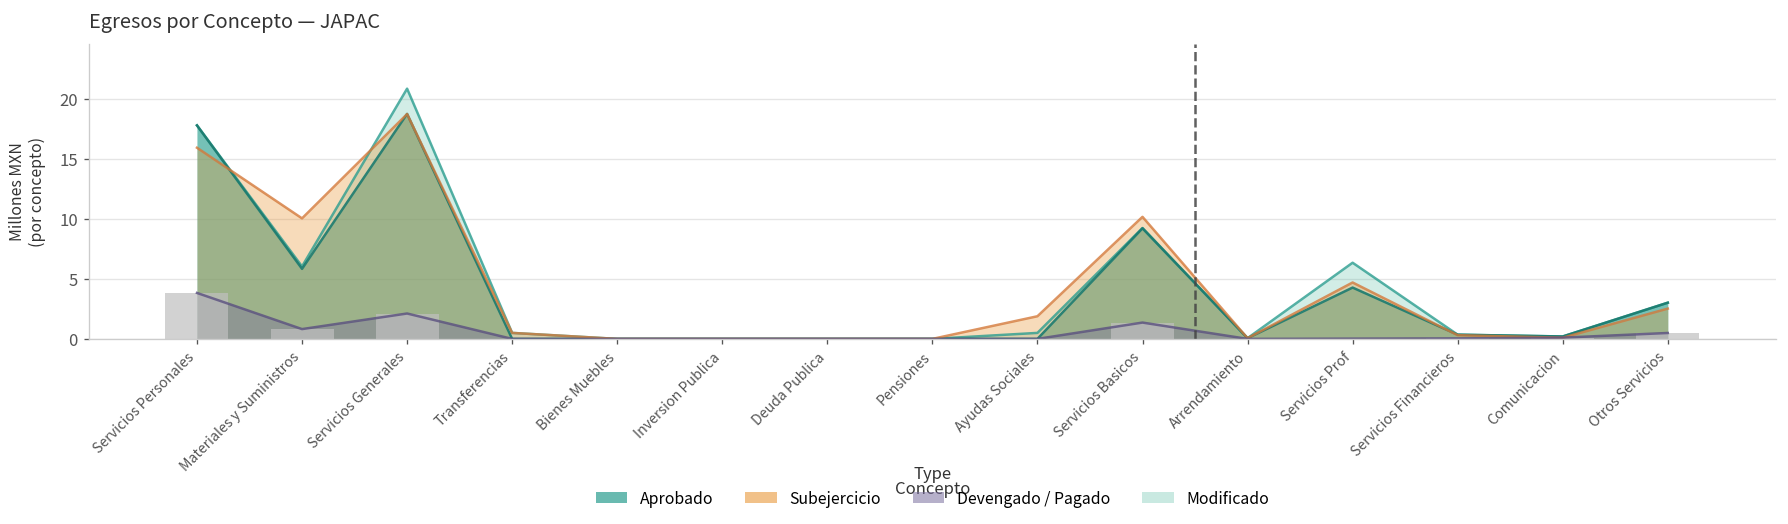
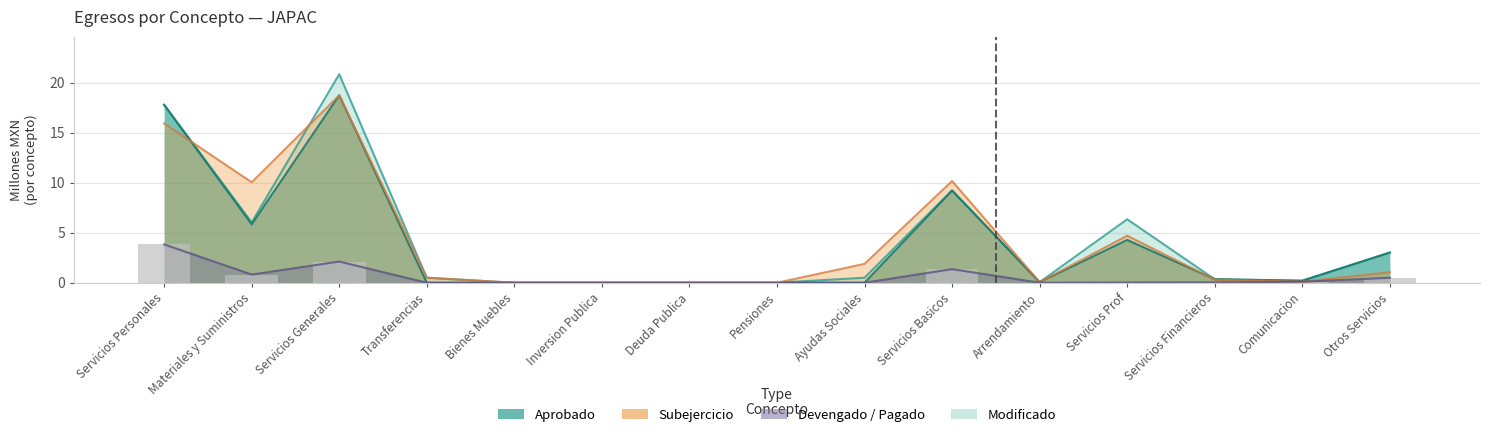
  {
    "Subejercicio": {
      "Servicios Personales": 16,
      "Materiales y Suministros": 10,
      "Ayudas Sociales": 2,
      "Servicios Basicos": 10,
      "Servicios Prof": 5,
-     "Otros Servicios": 3
+     "Otros Servicios": 1
    }
  }
